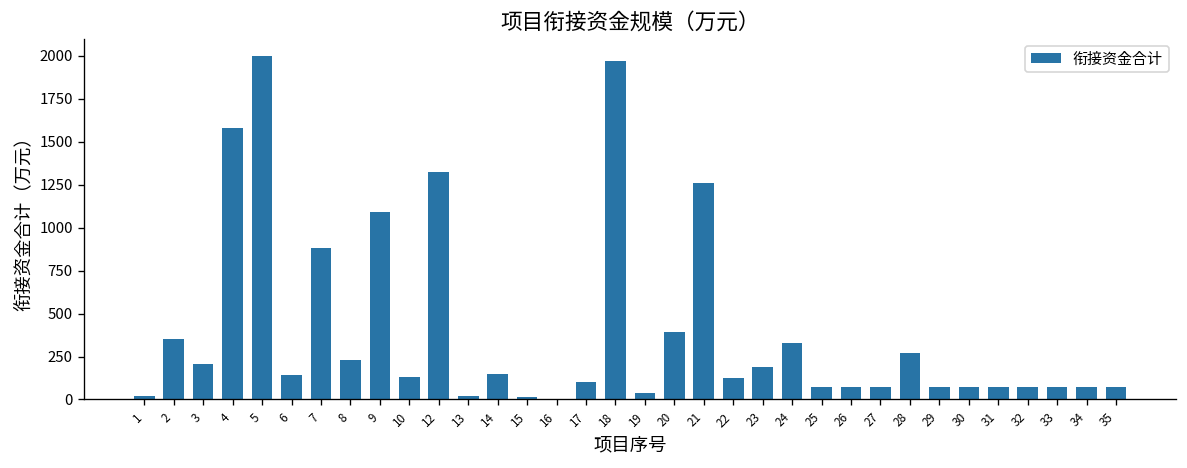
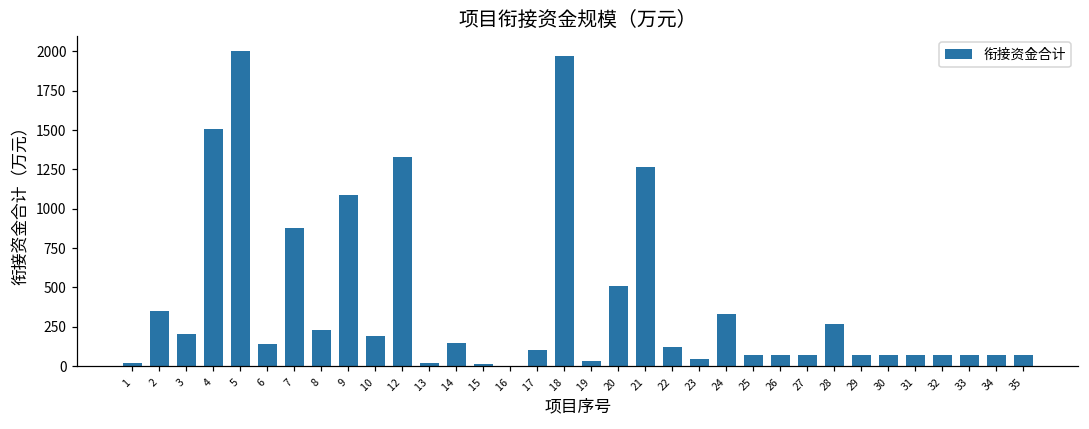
  {
    "1": 20,
    "2": 350,
    "3": 210,
-   "4": 1580,
+   "4": 1500,
    "5": 2000,
    "6": 140,
    "7": 880,
    "8": 230,
    "9": 1090,
-   "10": 130,
+   "10": 190,
    "12": 1330,
    "13": 20,
    "14": 150,
    "17": 100,
    "18": 1970,
    "19": 40,
-   "20": 390,
+   "20": 510,
    "21": 1260,
    "22": 120,
-   "23": 190,
+   "23": 50,
    "24": 330,
    "25": 70,
    "26": 70,
    "27": 70,
    "28": 270,
    "29": 70,
    "30": 70,
    "31": 70,
    "32": 70,
    "33": 70,
    "34": 70,
    "35": 70
  }
